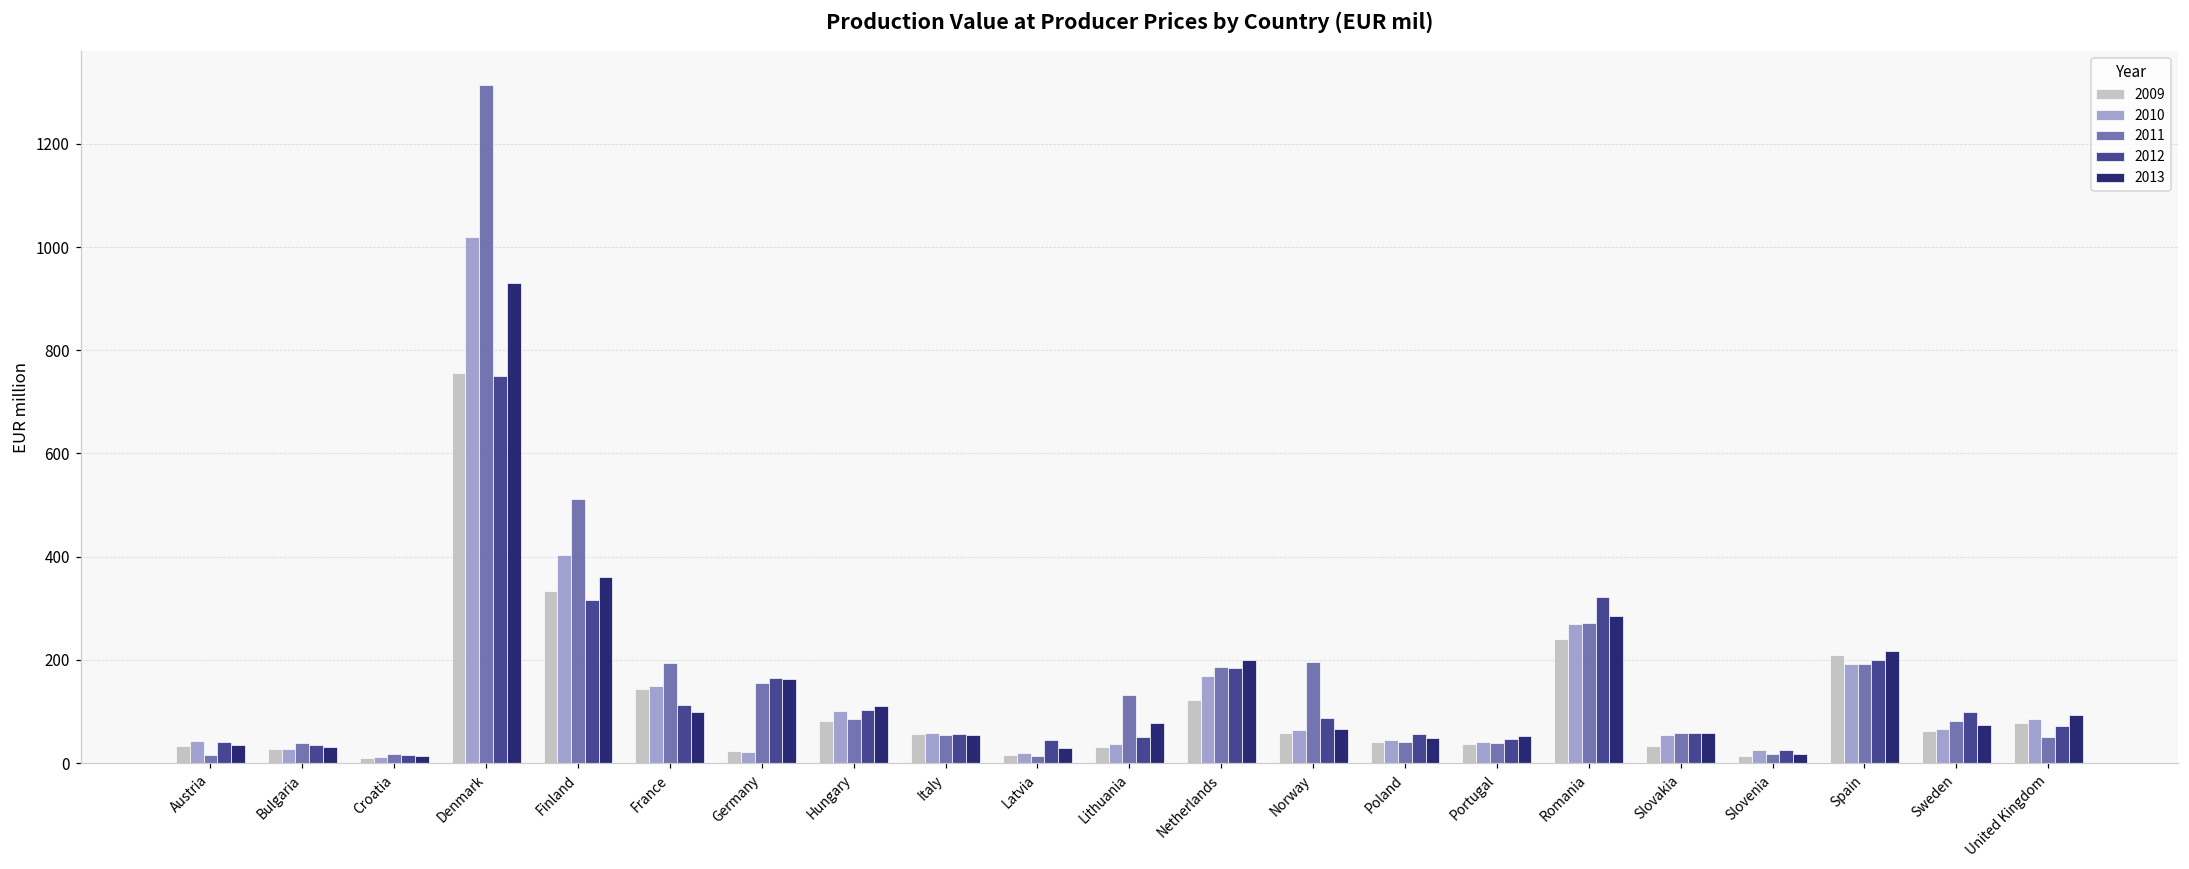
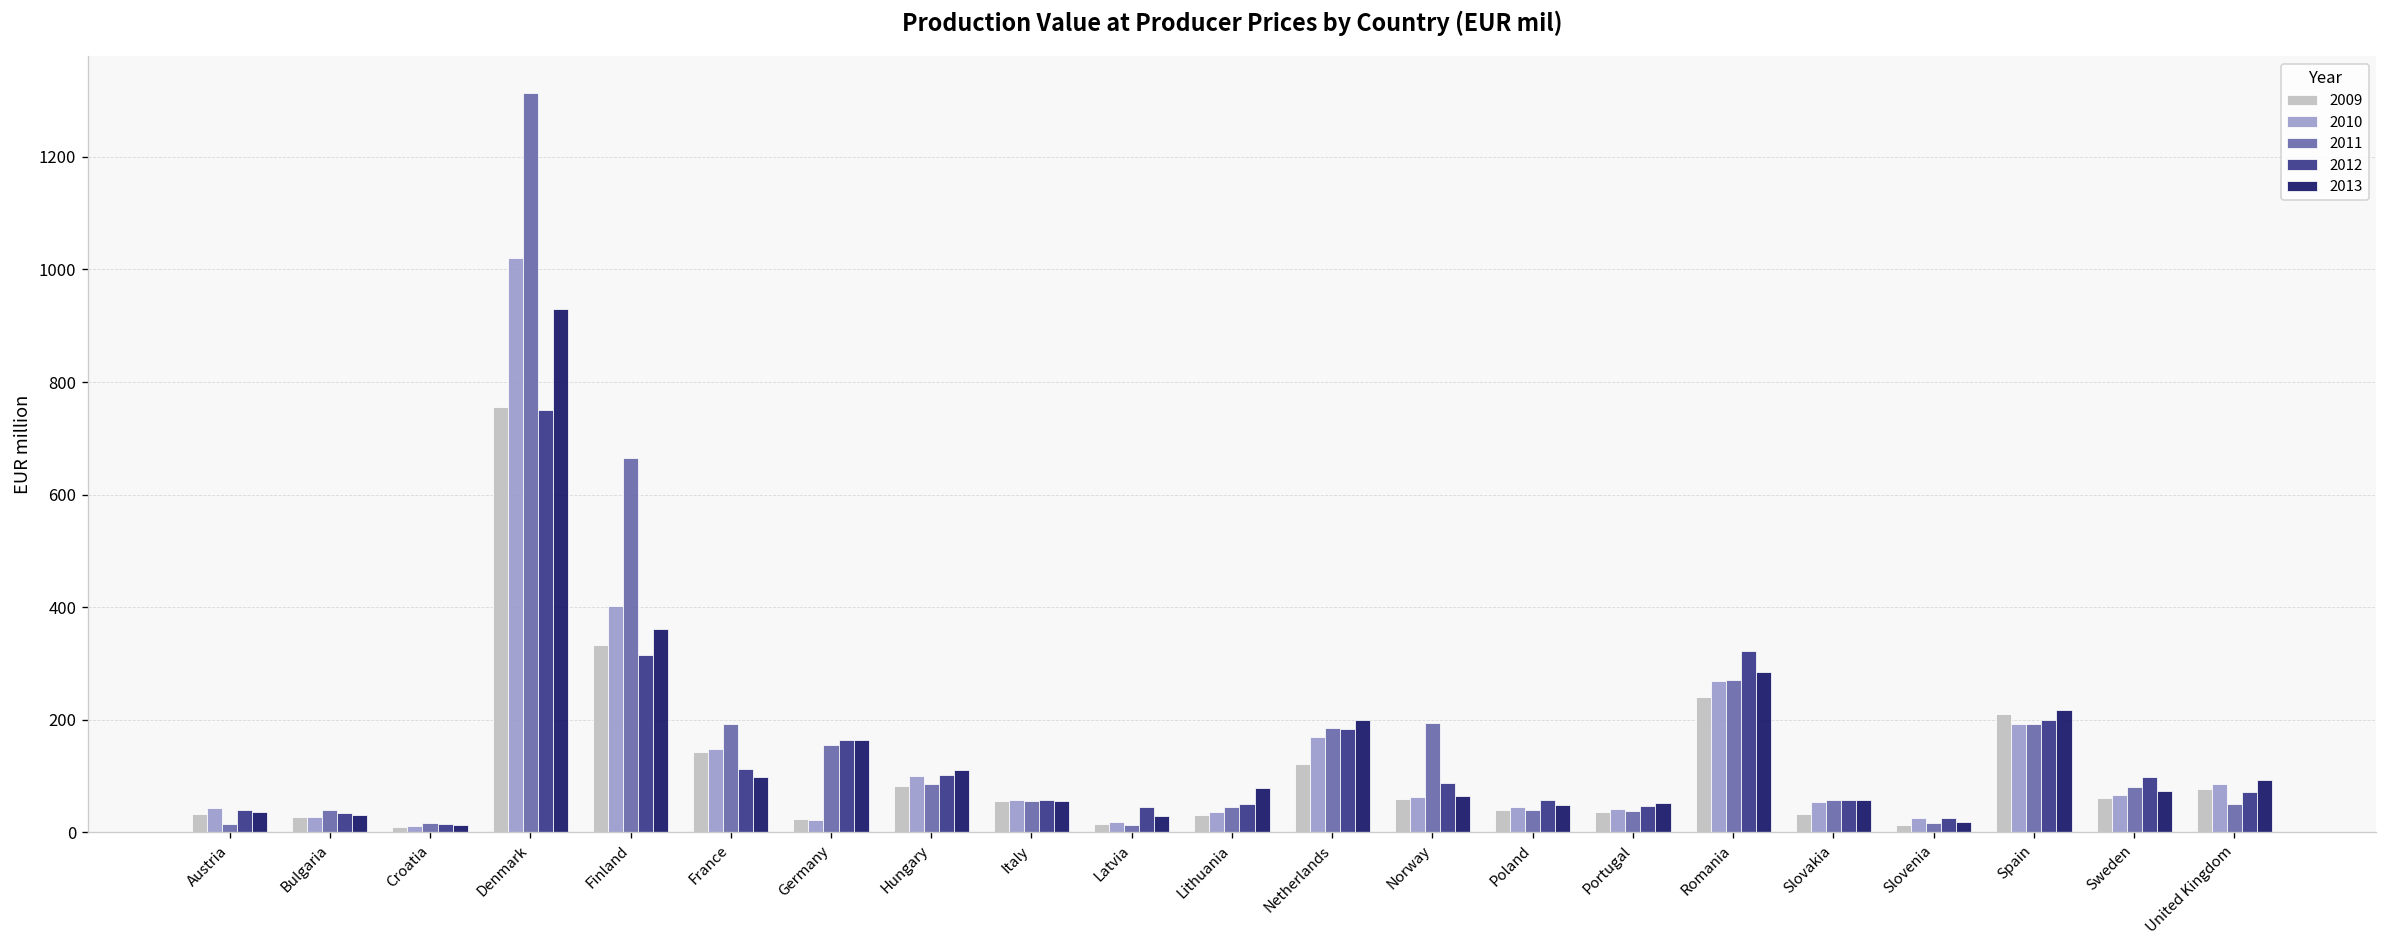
  {
    "2011": {
      "Austria": 20,
      "Bulgaria": 40,
      "Croatia": 20,
      "Denmark": 1310,
-     "Finland": 510,
+     "Finland": 660,
      "France": 190,
      "Germany": 150,
      "Hungary": 90,
      "Italy": 60,
      "Latvia": 10,
-     "Lithuania": 130,
+     "Lithuania": 40,
      "Netherlands": 190,
      "Norway": 200,
      "Poland": 40,
      "Portugal": 40,
      "Romania": 270,
      "Slovakia": 60,
      "Slovenia": 20,
      "Spain": 190,
      "Sweden": 80,
      "United Kingdom": 50
    }
  }
